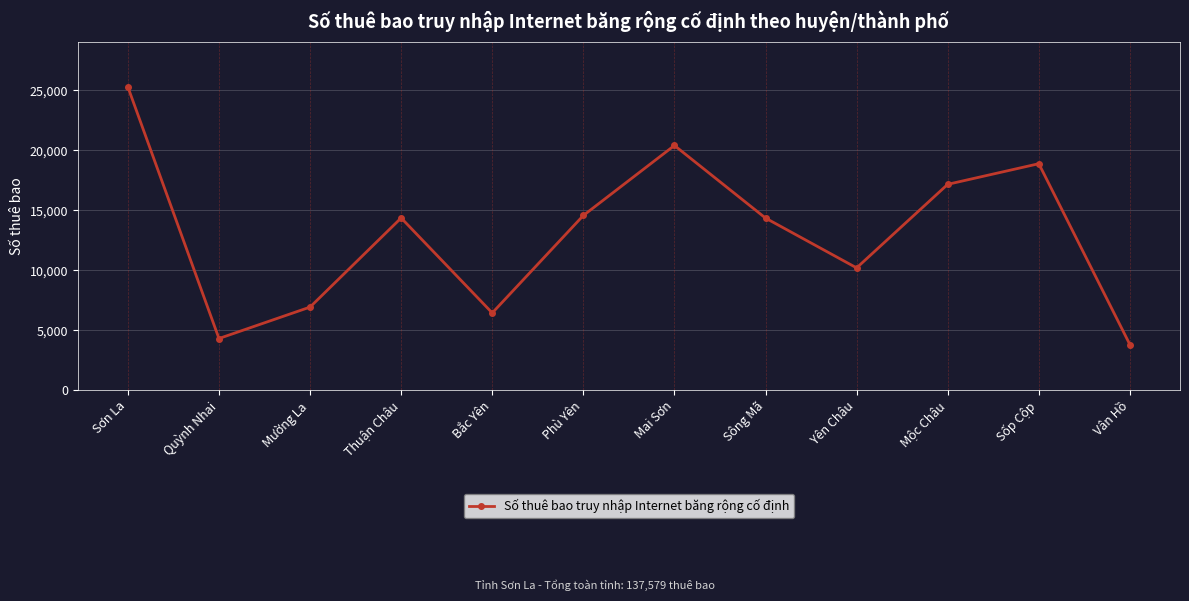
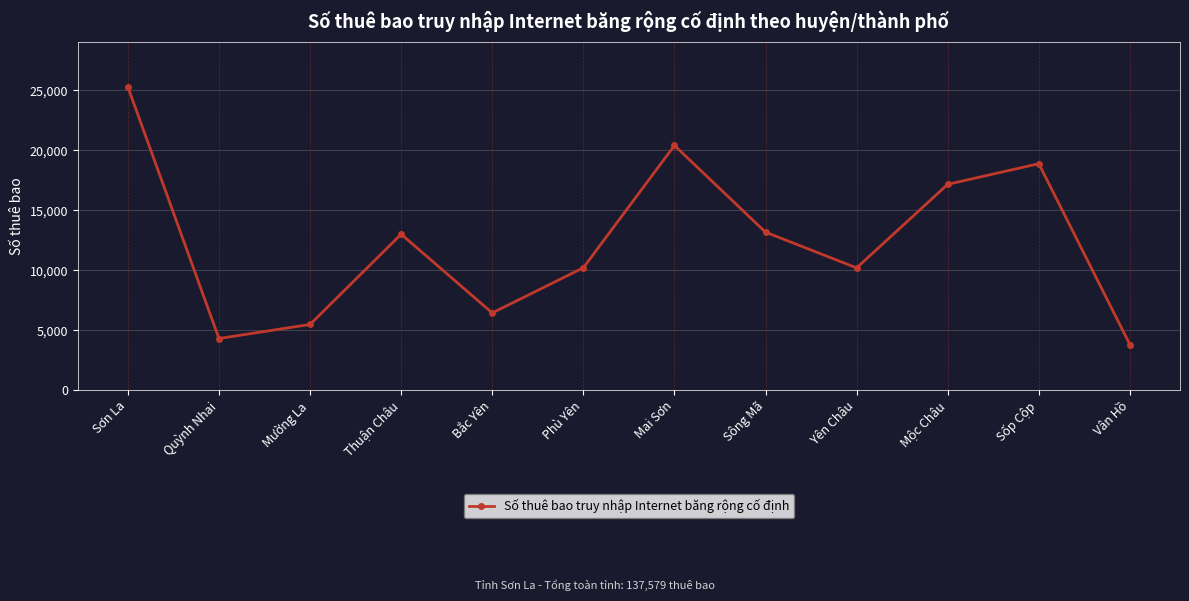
  {
    "Sơn La": "25,300",
    "Quỳnh Nhai": "4,300",
-   "Mường La": "6,900",
-   "Thuận Châu": "14,400",
+   "Mường La": "5,500",
+   "Thuận Châu": "13,000",
    "Bắc Yên": "6,400",
-   "Phù Yên": "14,600",
+   "Phù Yên": "10,200",
    "Mai Sơn": "20,400",
-   "Sông Mã": "14,400",
+   "Sông Mã": "13,200",
    "Yên Châu": "10,200",
    "Mộc Châu": "17,200",
    "Sốp Cộp": "18,900",
    "Vân Hồ": "3,800"
  }
